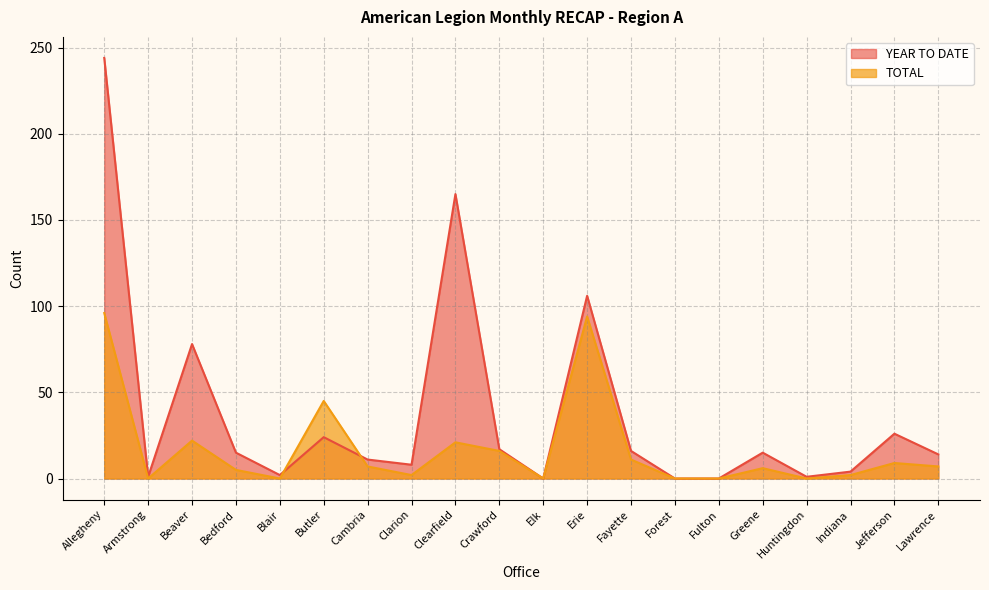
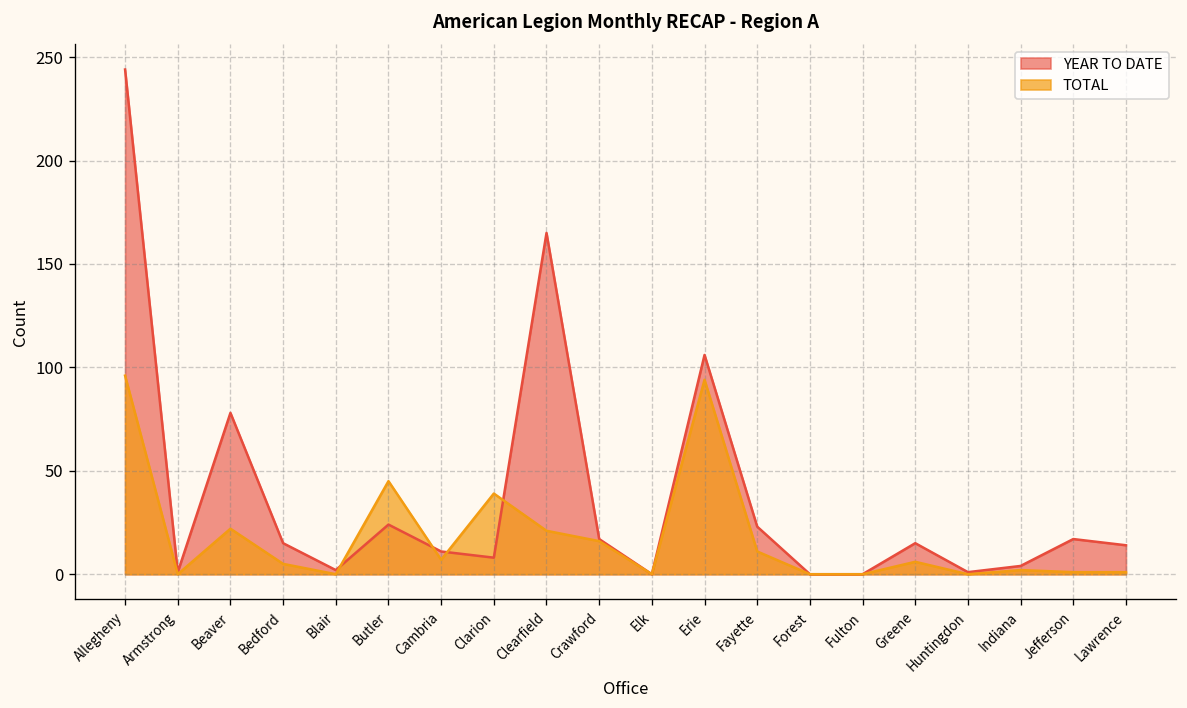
  {
    "YEAR TO DATE": {
      "Allegheny": 244,
      "Beaver": 78,
      "Bedford": 15,
      "Blair": 2,
      "Butler": 24,
      "Cambria": 11,
      "Clarion": 8,
      "Clearfield": 165,
      "Erie": 106,
-     "Fayette": 16,
+     "Fayette": 23,
      "Greene": 15,
      "Indiana": 4,
-     "Jefferson": 26,
+     "Jefferson": 17,
      "Lawrence": 14
    },
    "TOTAL": {
      "Allegheny": 96,
      "Beaver": 22,
      "Bedford": 5,
      "Blair": 0,
      "Butler": 45,
      "Cambria": 7,
-     "Clarion": 2,
+     "Clarion": 39,
      "Clearfield": 21,
      "Erie": 94,
      "Fayette": 11,
      "Greene": 6,
      "Indiana": 2,
-     "Jefferson": 9,
-     "Lawrence": 7
+     "Jefferson": 1,
+     "Lawrence": 1
    }
  }
